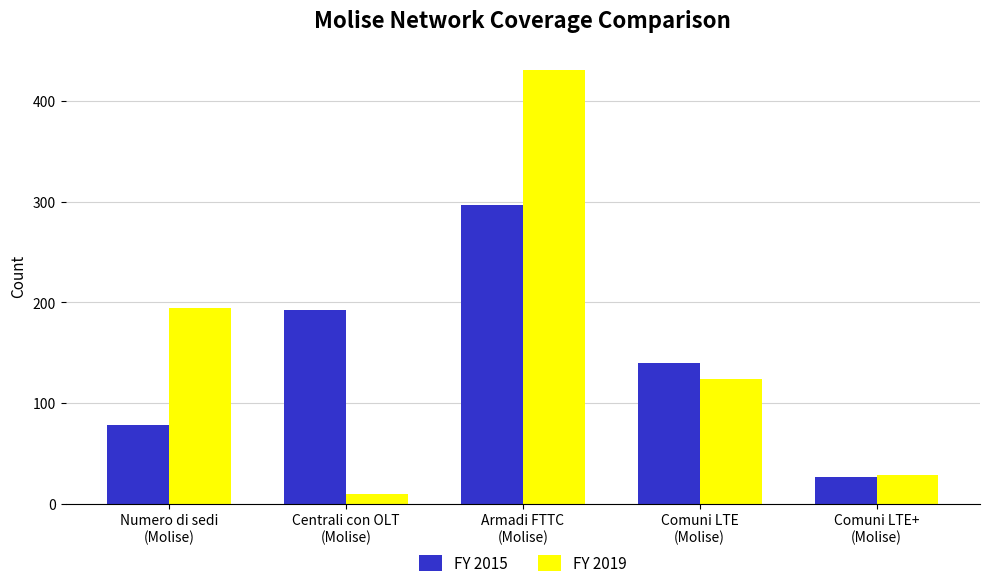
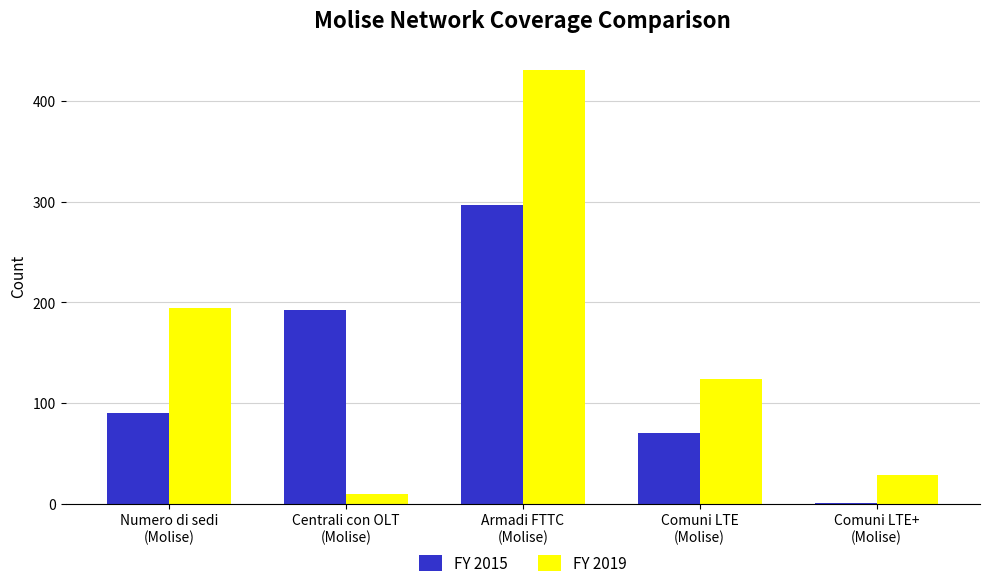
  {
    "FY 2015": {
-     "Numero di sedi (Molise)": 78,
+     "Numero di sedi (Molise)": 90,
      "Centrali con OLT (Molise)": 192,
      "Armadi FTTC (Molise)": 297,
-     "Comuni LTE (Molise)": 140,
-     "Comuni LTE+ (Molise)": 26
+     "Comuni LTE (Molise)": 70,
+     "Comuni LTE+ (Molise)": 1
    },
    "FY 2019": {
      "Numero di sedi (Molise)": 194,
      "Centrali con OLT (Molise)": 10,
      "Armadi FTTC (Molise)": 431,
      "Comuni LTE (Molise)": 124,
      "Comuni LTE+ (Molise)": 28
    }
  }
